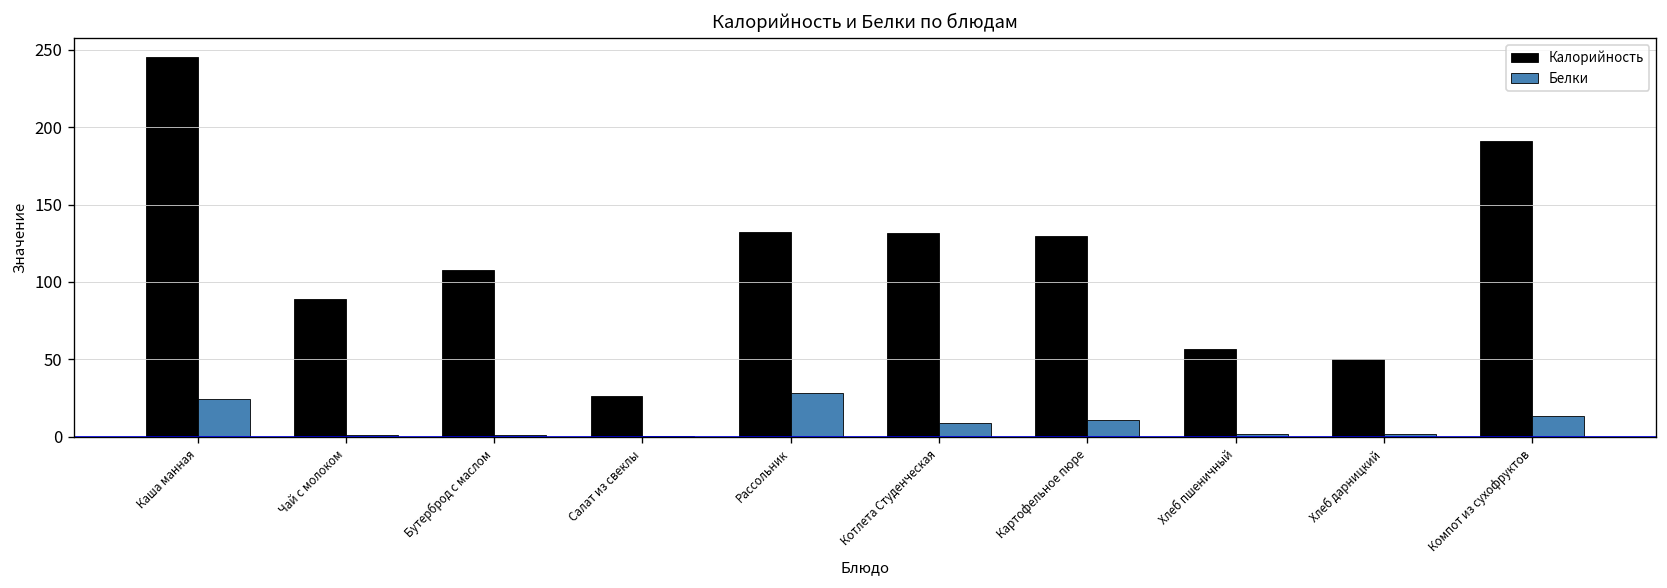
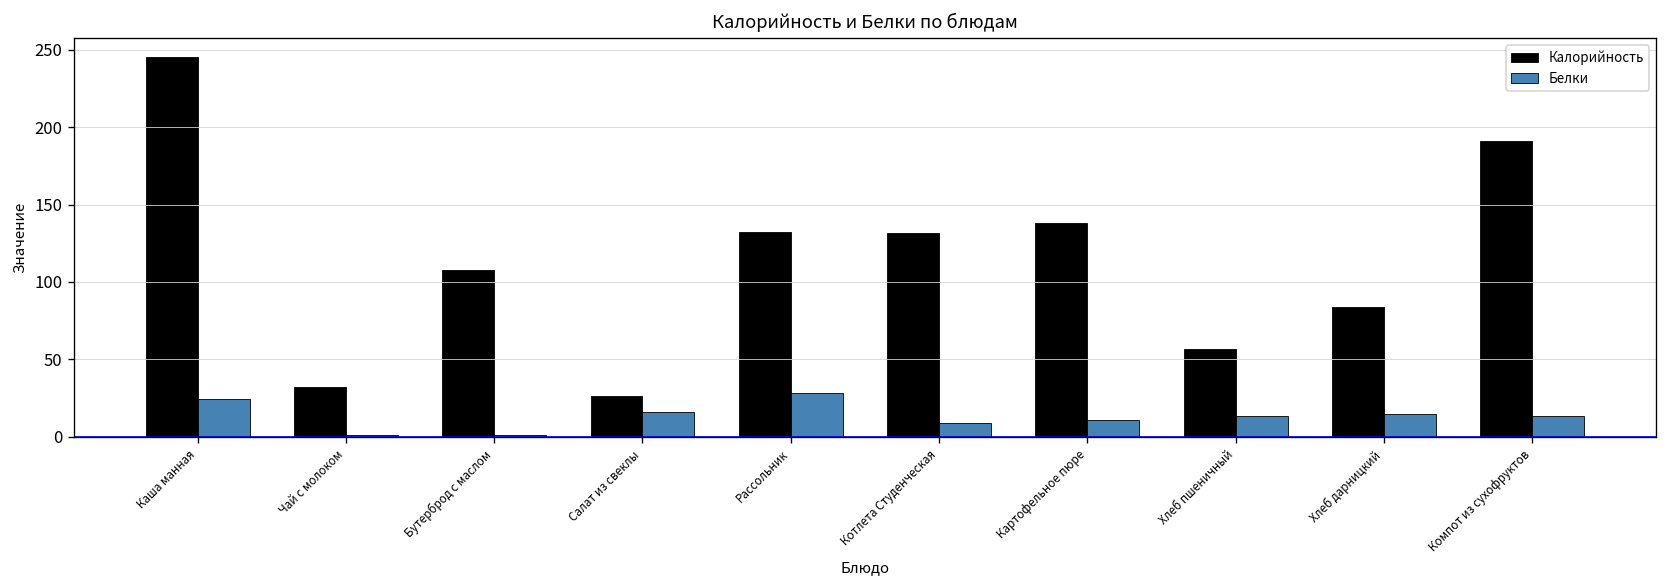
  {
    "Калорийность": {
      "Каша манная": 245,
-     "Чай с молоком": 89,
+     "Чай с молоком": 32,
      "Бутерброд с маслом": 108,
      "Салат из свеклы": 27,
      "Рассольник": 132,
      "Котлета Студенческая": 131,
-     "Картофельное пюре": 130,
+     "Картофельное пюре": 138,
      "Хлеб пшеничный": 57,
-     "Хлеб дарницкий": 50,
+     "Хлеб дарницкий": 84,
      "Компот из сухофруктов": 191
    },
    "Белки": {
      "Каша манная": 24,
-     "Салат из свеклы": 0,
+     "Салат из свеклы": 16,
      "Рассольник": 29,
      "Котлета Студенческая": 9,
      "Картофельное пюре": 11,
-     "Хлеб пшеничный": 2,
-     "Хлеб дарницкий": 2,
+     "Хлеб пшеничный": 13,
+     "Хлеб дарницкий": 15,
      "Компот из сухофруктов": 13
    }
  }
